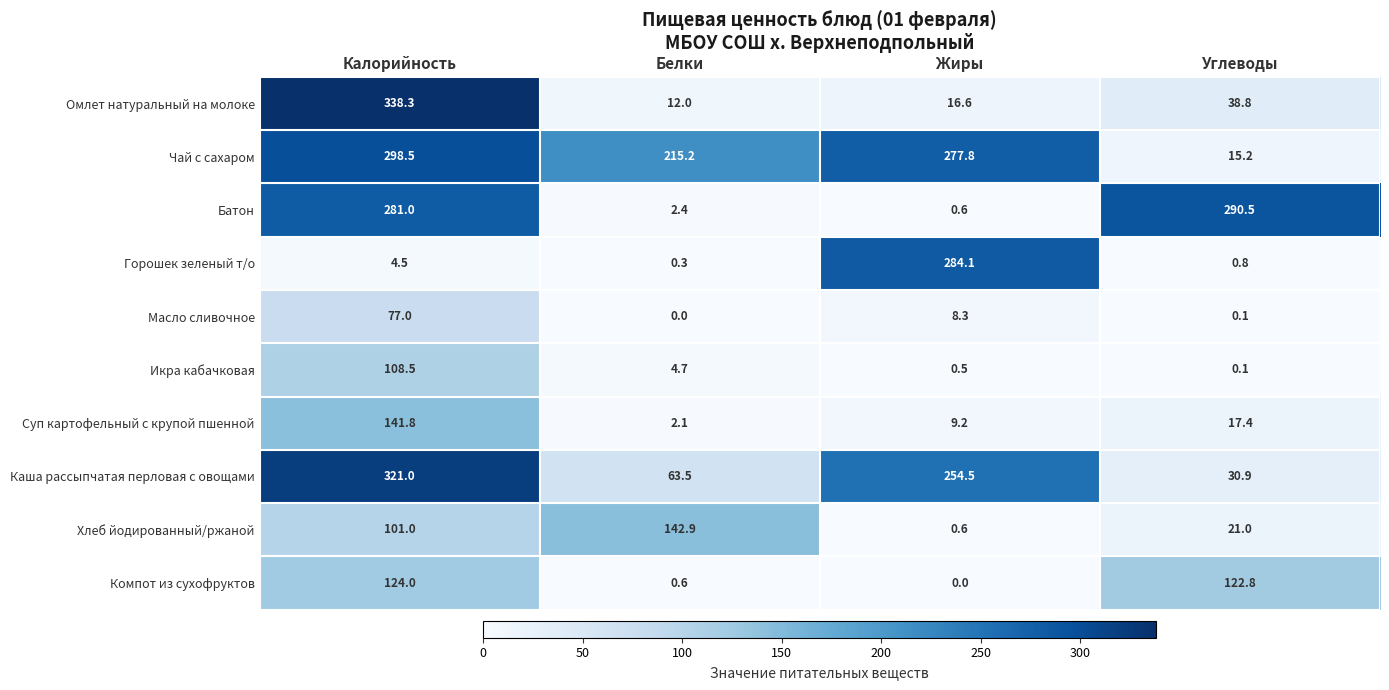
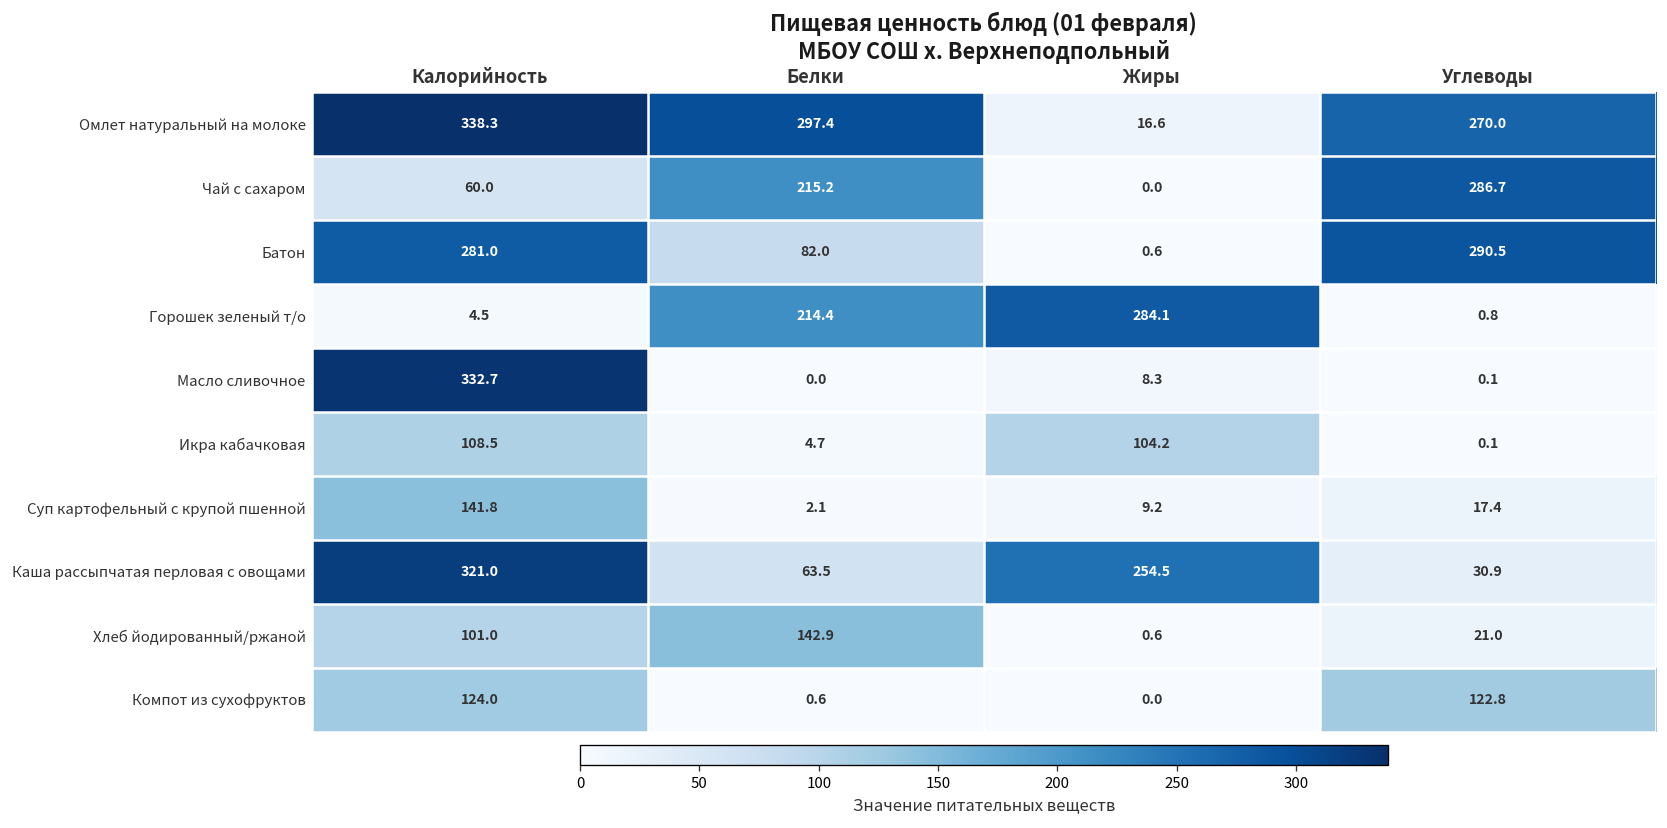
  {
    "Омлет натуральный на молоке": {
      "Калорийность": 338.3,
-     "Белки": 12.0,
+     "Белки": 297.4,
      "Жиры": 16.6,
-     "Углеводы": 38.8
+     "Углеводы": 270.0
    },
    "Чай с сахаром": {
-     "Калорийность": 298.5,
+     "Калорийность": 60.0,
      "Белки": 215.2,
-     "Жиры": 277.8,
-     "Углеводы": 15.2
+     "Жиры": 0.0,
+     "Углеводы": 286.7
    },
    "Батон": {
      "Калорийность": 281.0,
-     "Белки": 2.4,
+     "Белки": 82.0,
      "Жиры": 0.6,
      "Углеводы": 290.5
    },
    "Горошек зеленый т/о": {
      "Калорийность": 4.5,
-     "Белки": 0.3,
+     "Белки": 214.4,
      "Жиры": 284.1,
      "Углеводы": 0.8
    },
    "Масло сливочное": {
-     "Калорийность": 77.0,
+     "Калорийность": 332.7,
      "Белки": 0.0,
      "Жиры": 8.3,
      "Углеводы": 0.1
    },
    "Икра кабачковая": {
      "Калорийность": 108.5,
      "Белки": 4.7,
-     "Жиры": 0.5,
+     "Жиры": 104.2,
      "Углеводы": 0.1
    },
    "Суп картофельный с крупой пшенной": {
      "Калорийность": 141.8,
      "Белки": 2.1,
      "Жиры": 9.2,
      "Углеводы": 17.4
    },
    "Каша рассыпчатая перловая с овощами": {
      "Калорийность": 321.0,
      "Белки": 63.5,
      "Жиры": 254.5,
      "Углеводы": 30.9
    },
    "Хлеб йодированный/ржаной": {
      "Калорийность": 101.0,
      "Белки": 142.9,
      "Жиры": 0.6,
      "Углеводы": 21.0
    },
    "Компот из сухофруктов": {
      "Калорийность": 124.0,
      "Белки": 0.6,
      "Жиры": 0.0,
      "Углеводы": 122.8
    }
  }
